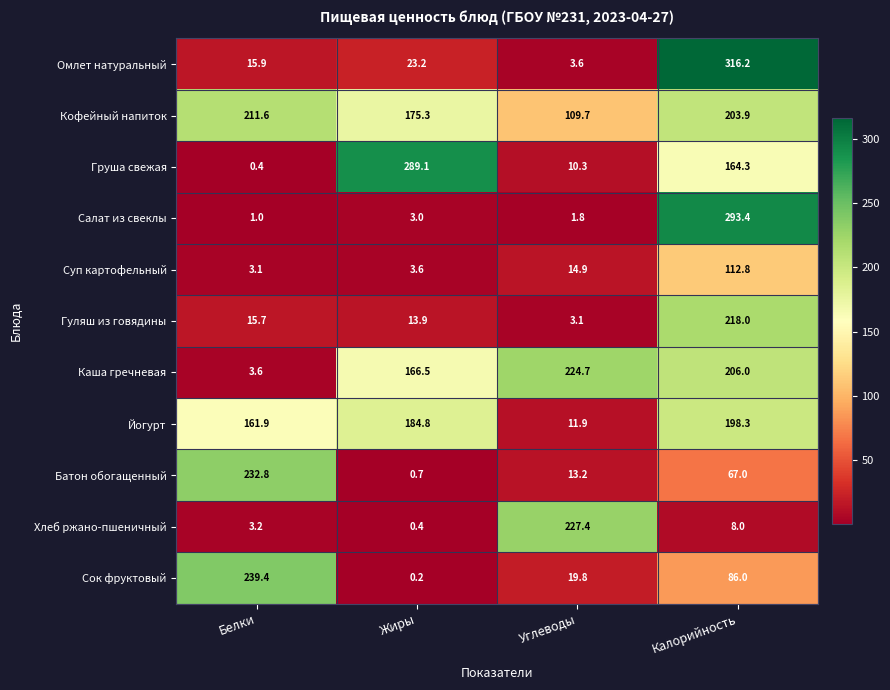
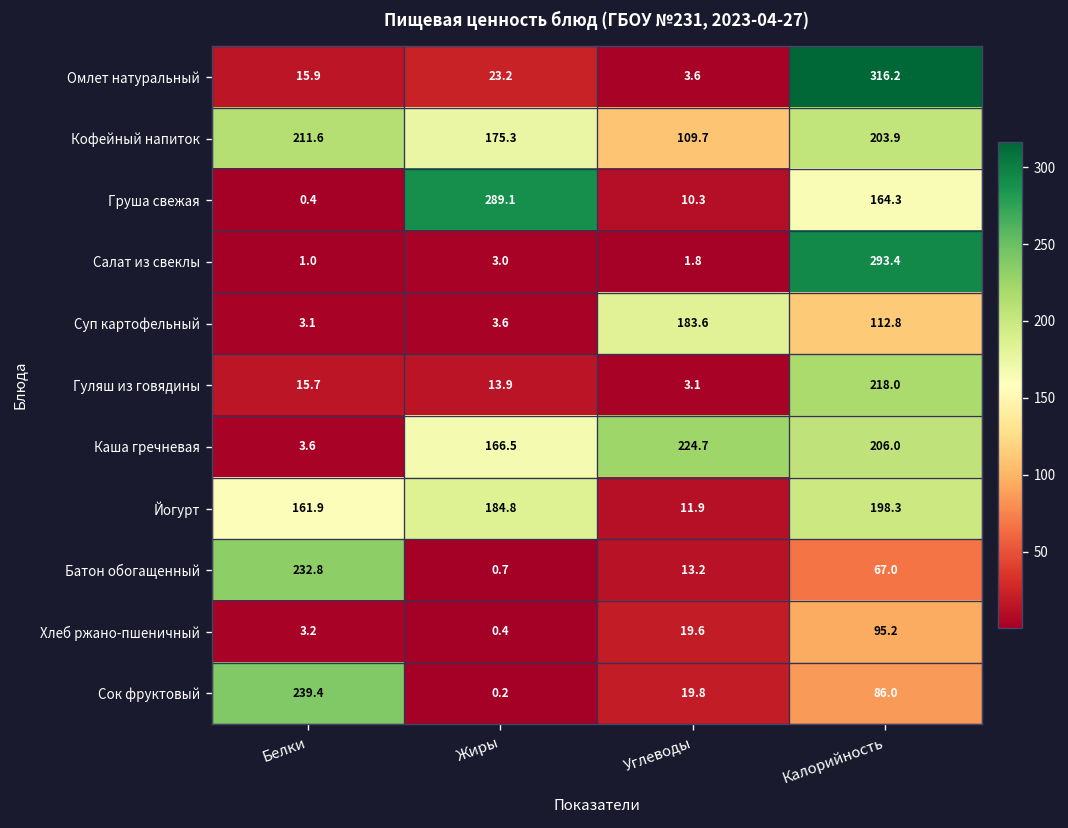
  {
    "Омлет натуральный": {
      "Белки": 15.9,
      "Жиры": 23.2,
      "Углеводы": 3.6,
      "Калорийность": 316.2
    },
    "Кофейный напиток": {
      "Белки": 211.6,
      "Жиры": 175.3,
      "Углеводы": 109.7,
      "Калорийность": 203.9
    },
    "Груша свежая": {
      "Белки": 0.4,
      "Жиры": 289.1,
      "Углеводы": 10.3,
      "Калорийность": 164.3
    },
    "Салат из свеклы": {
      "Белки": 1.0,
      "Жиры": 3.0,
      "Углеводы": 1.8,
      "Калорийность": 293.4
    },
    "Суп картофельный": {
      "Белки": 3.1,
      "Жиры": 3.6,
-     "Углеводы": 14.9,
+     "Углеводы": 183.6,
      "Калорийность": 112.8
    },
    "Гуляш из говядины": {
      "Белки": 15.7,
      "Жиры": 13.9,
      "Углеводы": 3.1,
      "Калорийность": 218.0
    },
    "Каша гречневая": {
      "Белки": 3.6,
      "Жиры": 166.5,
      "Углеводы": 224.7,
      "Калорийность": 206.0
    },
    "Йогурт": {
      "Белки": 161.9,
      "Жиры": 184.8,
      "Углеводы": 11.9,
      "Калорийность": 198.3
    },
    "Батон обогащенный": {
      "Белки": 232.8,
      "Жиры": 0.7,
      "Углеводы": 13.2,
      "Калорийность": 67.0
    },
    "Хлеб ржано-пшеничный": {
      "Белки": 3.2,
      "Жиры": 0.4,
-     "Углеводы": 227.4,
-     "Калорийность": 8.0
+     "Углеводы": 19.6,
+     "Калорийность": 95.2
    },
    "Сок фруктовый": {
      "Белки": 239.4,
      "Жиры": 0.2,
      "Углеводы": 19.8,
      "Калорийность": 86.0
    }
  }
